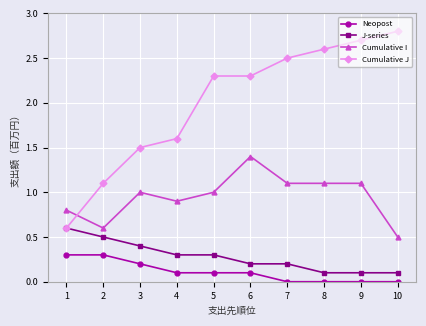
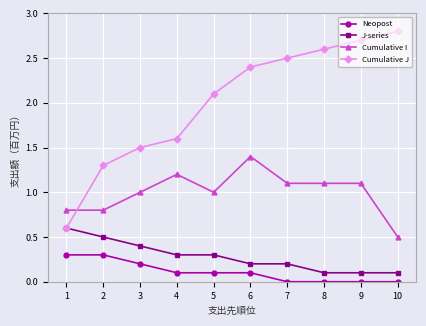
  {
    "Cumulative I": {
      "1": 0.8,
-     "2": 0.6,
+     "2": 0.8,
      "3": 1.0,
-     "4": 0.9,
+     "4": 1.2,
      "5": 1.0,
      "6": 1.4,
      "7": 1.1,
      "8": 1.1,
      "9": 1.1,
      "10": 0.5
    },
    "Cumulative J": {
-     "2": 1.1,
+     "2": 1.3,
      "3": 1.5,
      "4": 1.6,
-     "5": 2.3,
-     "6": 2.3,
+     "5": 2.1,
+     "6": 2.4,
      "7": 2.5,
      "8": 2.6
    }
  }
